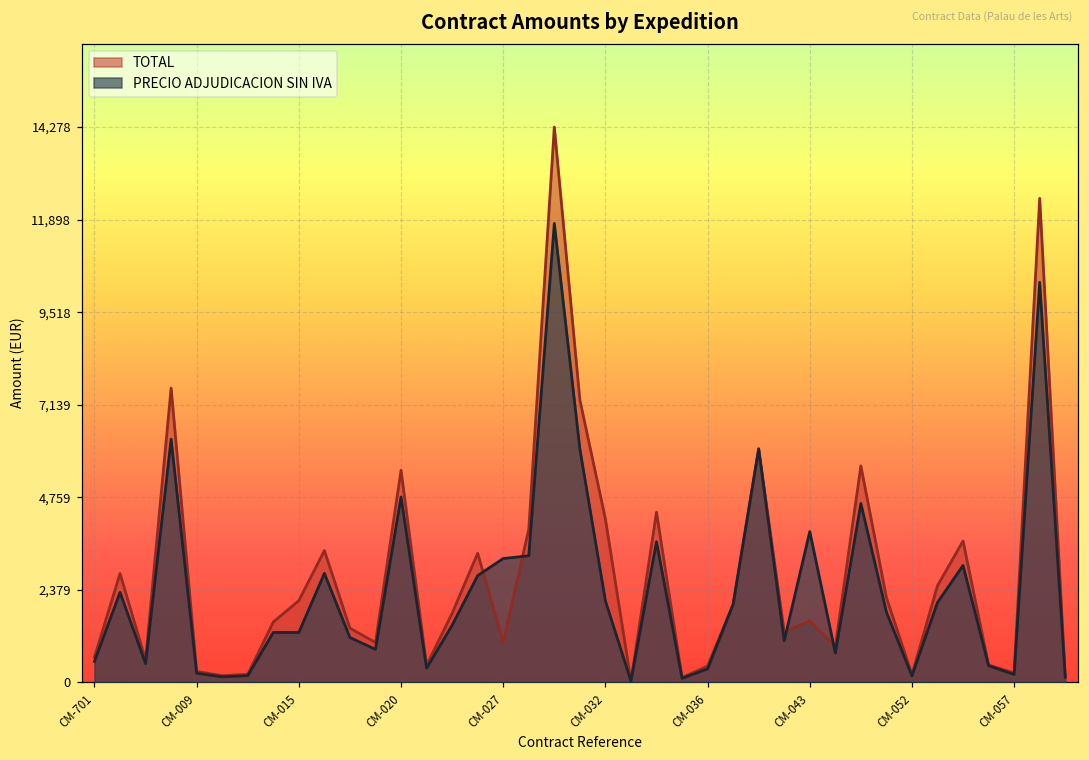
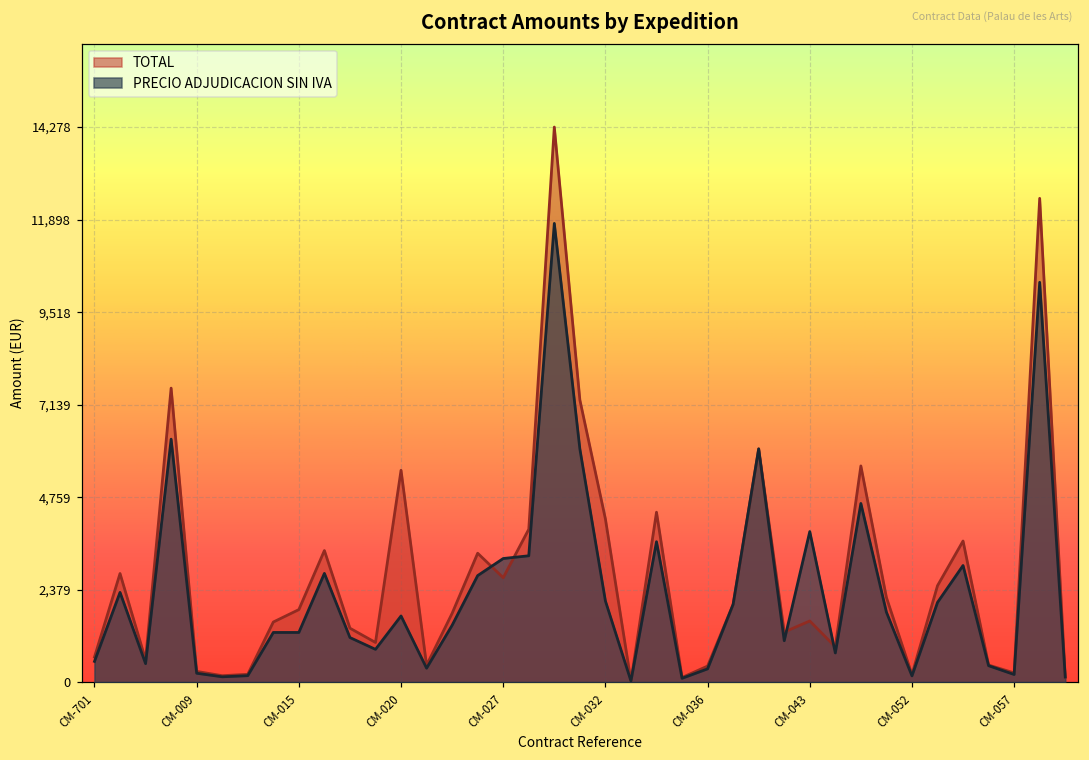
  {
    "TOTAL": {
      "CM-701": "600",
-     "CM-015": "2,100",
+     "CM-015": "1,900",
      "CM-020": "5,400",
-     "CM-027": "1,000",
+     "CM-027": "2,700",
      "CM-032": "4,200",
      "CM-043": "1,600"
    },
    "PRECIO ADJUDICACION SIN IVA": {
      "CM-701": "500",
      "CM-015": "1,300",
-     "CM-020": "4,800",
+     "CM-020": "1,700",
      "CM-027": "3,200",
      "CM-032": "2,100",
      "CM-043": "3,900"
    }
  }
